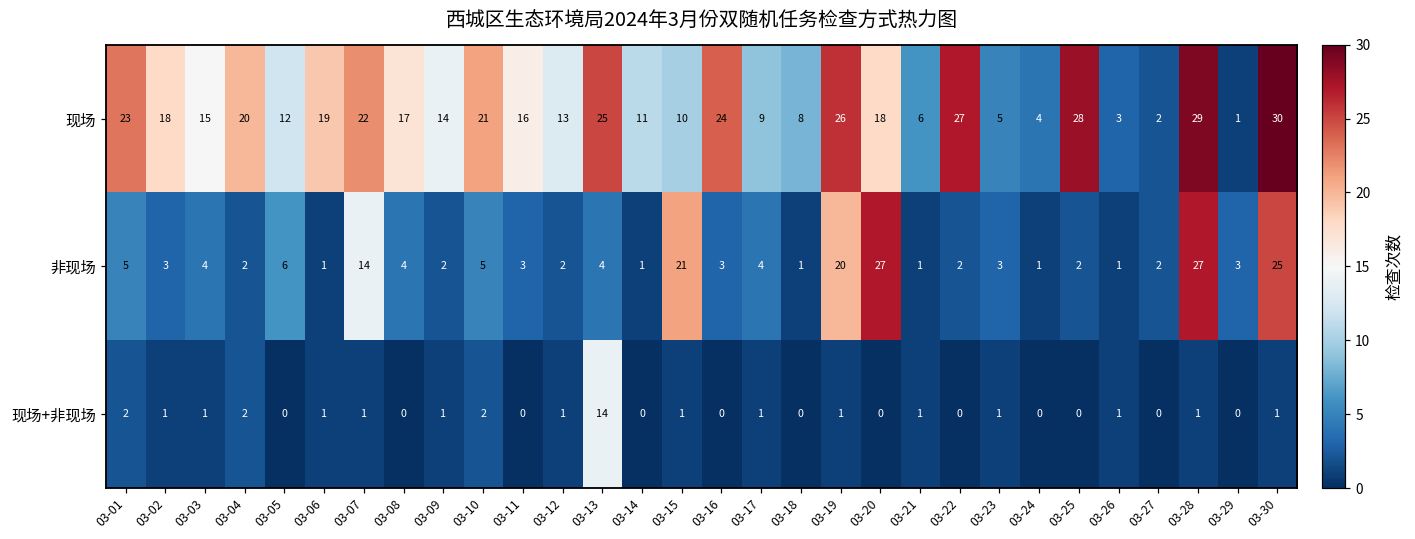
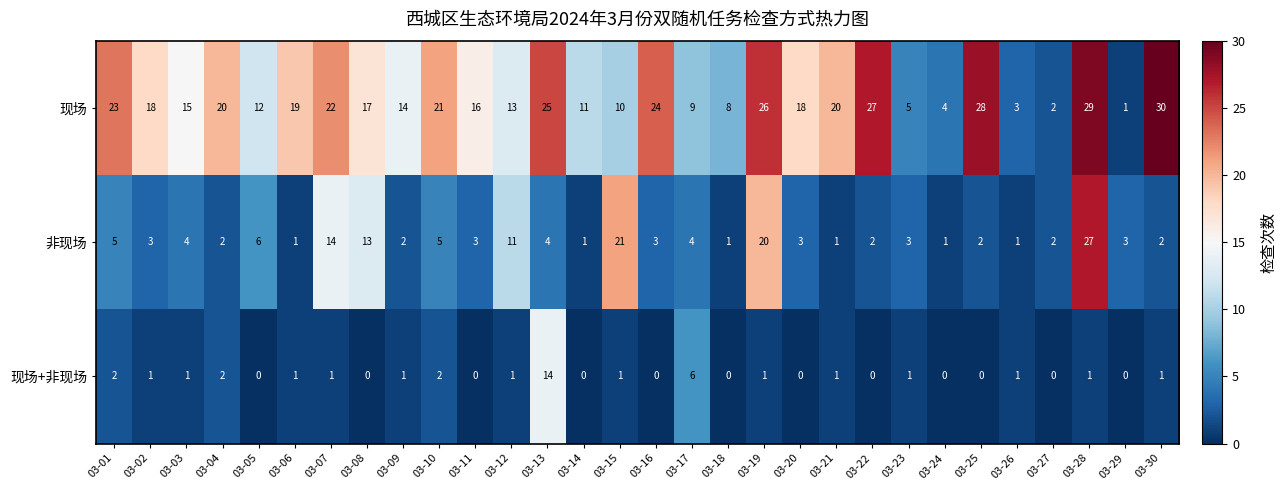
  {
    "现场": {
      "03-01": 23,
      "03-02": 18,
      "03-03": 15,
      "03-04": 20,
      "03-05": 12,
      "03-06": 19,
      "03-07": 22,
      "03-08": 17,
      "03-09": 14,
      "03-10": 21,
      "03-11": 16,
      "03-12": 13,
      "03-13": 25,
      "03-14": 11,
      "03-15": 10,
      "03-16": 24,
      "03-17": 9,
      "03-18": 8,
      "03-19": 26,
      "03-20": 18,
-     "03-21": 6,
+     "03-21": 20,
      "03-22": 27,
      "03-23": 5,
      "03-24": 4,
      "03-25": 28,
      "03-26": 3,
      "03-27": 2,
      "03-28": 29,
      "03-29": 1,
      "03-30": 30
    },
    "非现场": {
      "03-01": 5,
      "03-02": 3,
      "03-03": 4,
      "03-04": 2,
      "03-05": 6,
      "03-06": 1,
      "03-07": 14,
-     "03-08": 4,
+     "03-08": 13,
      "03-09": 2,
      "03-10": 5,
      "03-11": 3,
-     "03-12": 2,
+     "03-12": 11,
      "03-13": 4,
      "03-14": 1,
      "03-15": 21,
      "03-16": 3,
      "03-17": 4,
      "03-18": 1,
      "03-19": 20,
-     "03-20": 27,
+     "03-20": 3,
      "03-21": 1,
      "03-22": 2,
      "03-23": 3,
      "03-24": 1,
      "03-25": 2,
      "03-26": 1,
      "03-27": 2,
      "03-28": 27,
      "03-29": 3,
-     "03-30": 25
+     "03-30": 2
    },
    "现场+非现场": {
      "03-01": 2,
      "03-02": 1,
      "03-03": 1,
      "03-04": 2,
      "03-05": 0,
      "03-06": 1,
      "03-07": 1,
      "03-08": 0,
      "03-09": 1,
      "03-10": 2,
      "03-11": 0,
      "03-12": 1,
      "03-13": 14,
      "03-14": 0,
      "03-15": 1,
      "03-16": 0,
-     "03-17": 1,
+     "03-17": 6,
      "03-18": 0,
      "03-19": 1,
      "03-20": 0,
      "03-21": 1,
      "03-22": 0,
      "03-23": 1,
      "03-24": 0,
      "03-25": 0,
      "03-26": 1,
      "03-27": 0,
      "03-28": 1,
      "03-29": 0,
      "03-30": 1
    }
  }
